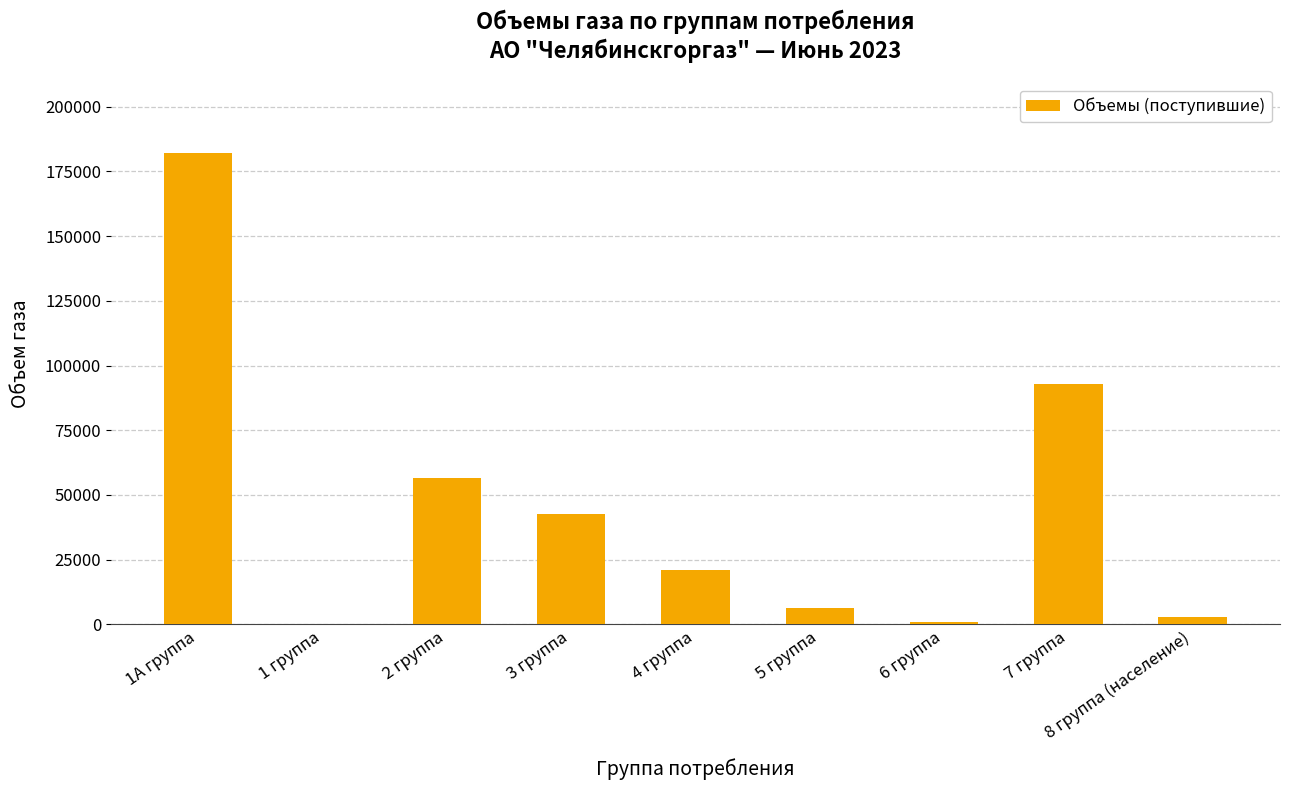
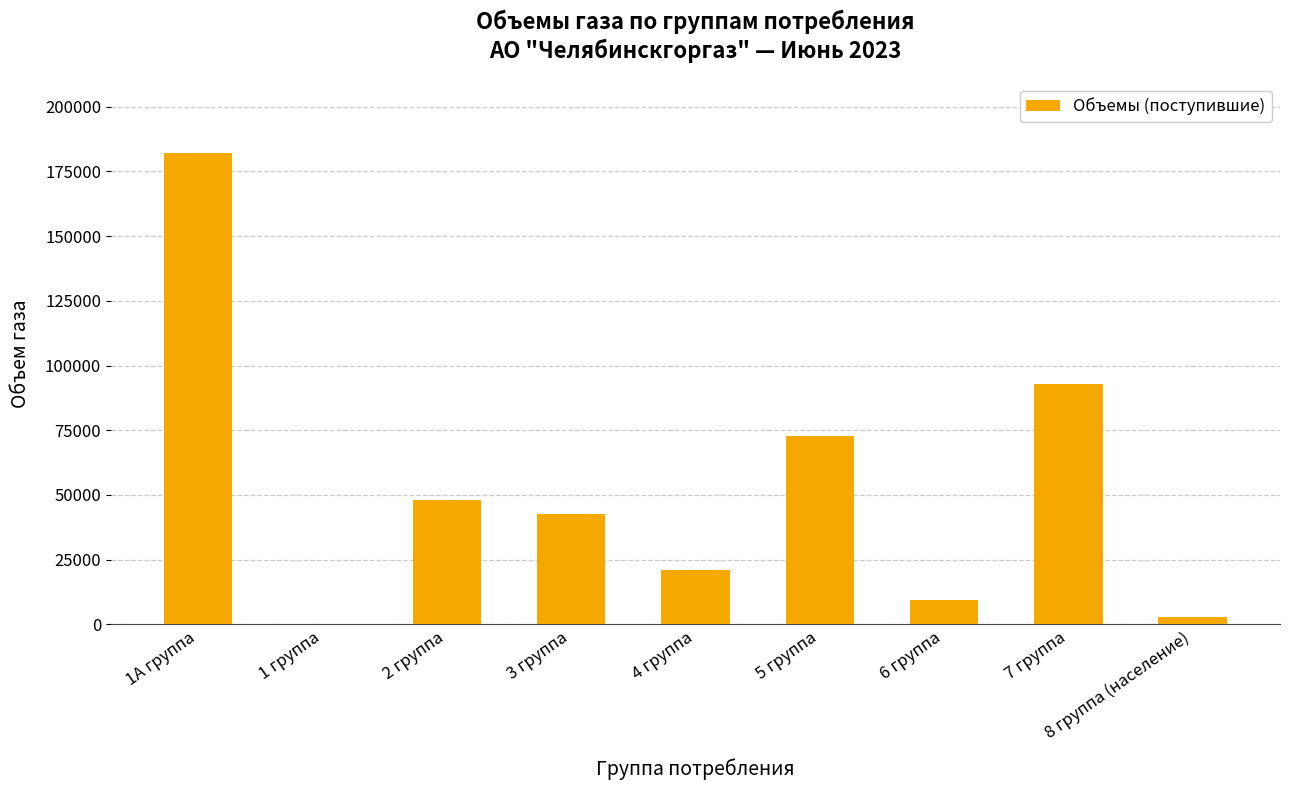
  {
    "1А группа": 182000,
    "1 группа": 0,
-   "2 группа": 56000,
+   "2 группа": 48000,
    "3 группа": 42000,
    "4 группа": 21000,
-   "5 группа": 6000,
-   "6 группа": 1000,
+   "5 группа": 73000,
+   "6 группа": 9000,
    "7 группа": 93000,
    "8 группа (население)": 3000
  }
